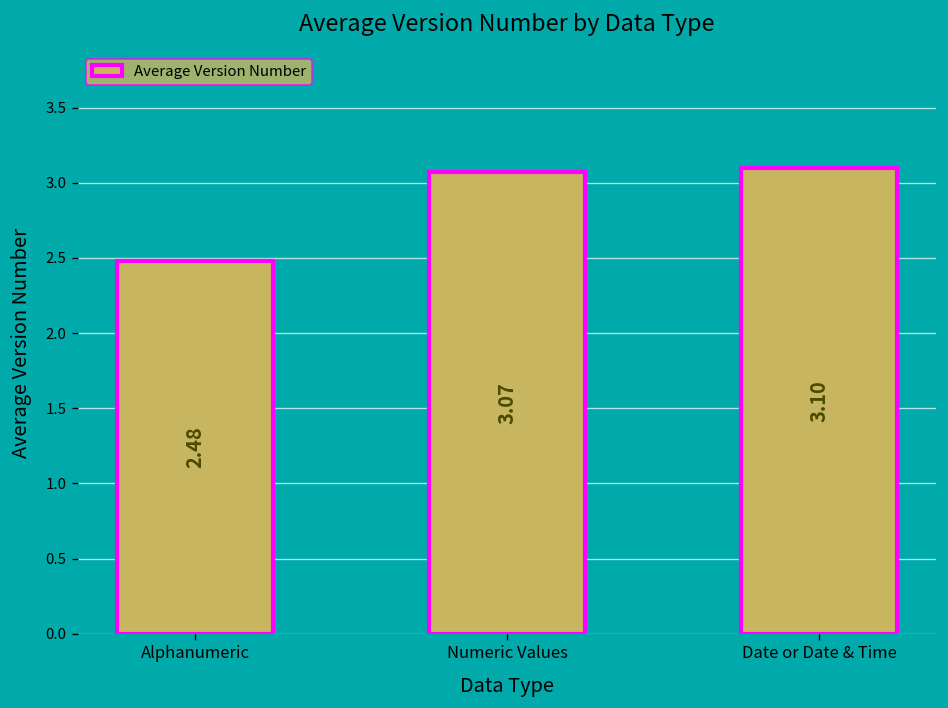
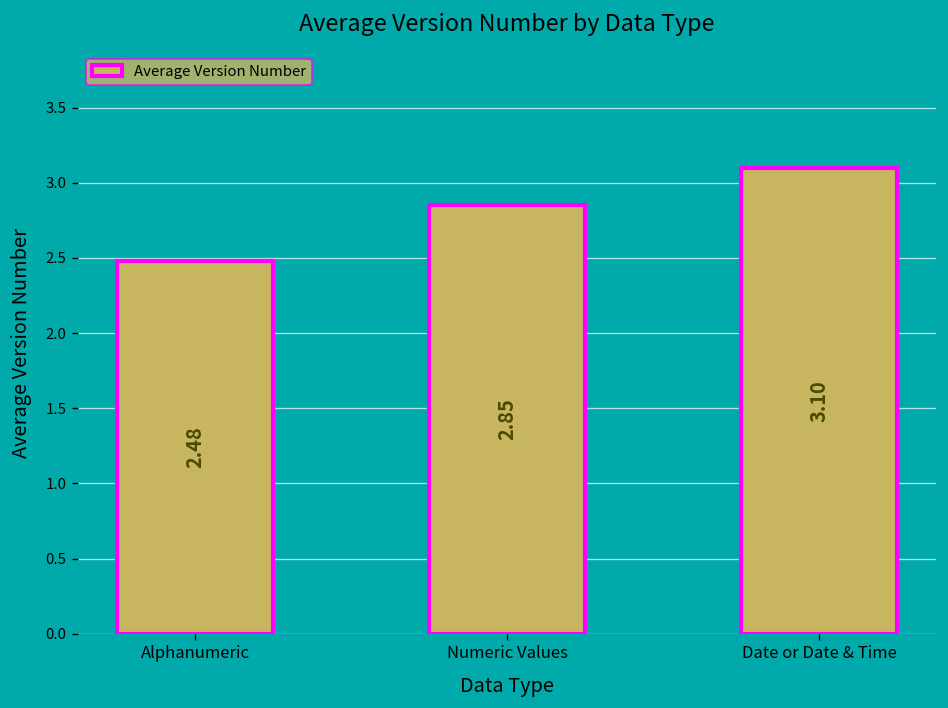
  {
    "Alphanumeric": 2.48,
-   "Numeric Values": 3.07,
+   "Numeric Values": 2.85,
    "Date or Date & Time": 3.10
  }
